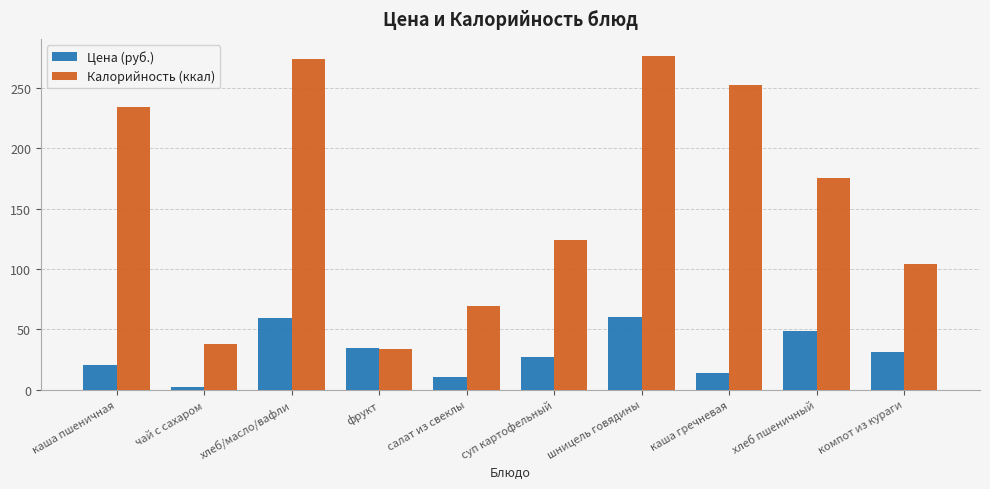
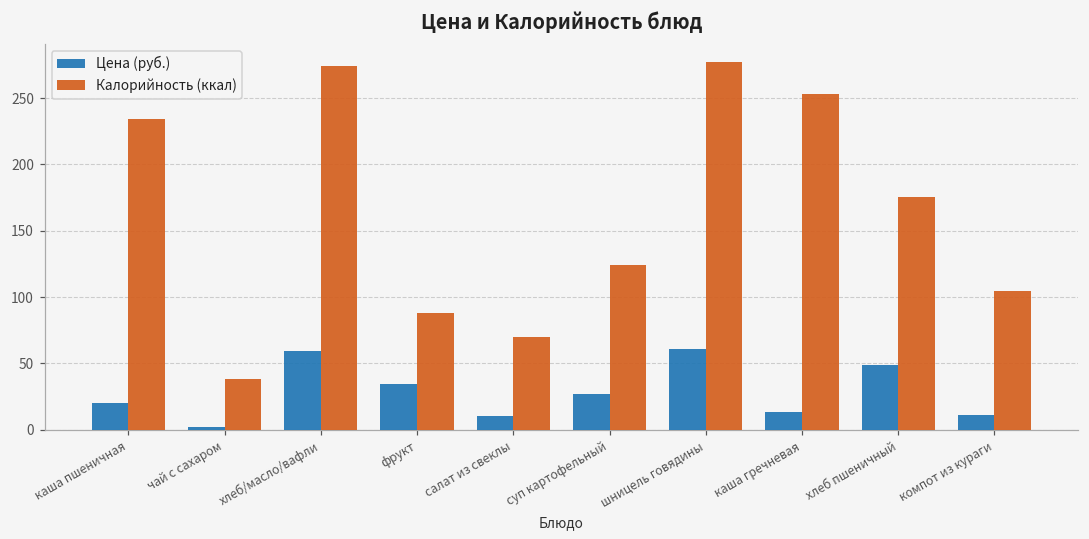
  {
    "Цена (руб.)": {
      "каша пшеничная": 20,
      "хлеб/масло/вафли": 59,
      "фрукт": 34,
      "салат из свеклы": 11,
      "суп картофельный": 27,
      "шницель говядины": 61,
      "каша гречневая": 14,
      "хлеб пшеничный": 49,
-     "компот из кураги": 31
+     "компот из кураги": 11
    },
    "Калорийность (ккал)": {
      "каша пшеничная": 235,
      "чай с сахаром": 38,
      "хлеб/масло/вафли": 274,
-     "фрукт": 34,
+     "фрукт": 88,
      "салат из свеклы": 70,
      "суп картофельный": 124,
      "шницель говядины": 277,
      "каша гречневая": 253,
      "хлеб пшеничный": 175,
      "компот из кураги": 105
    }
  }
